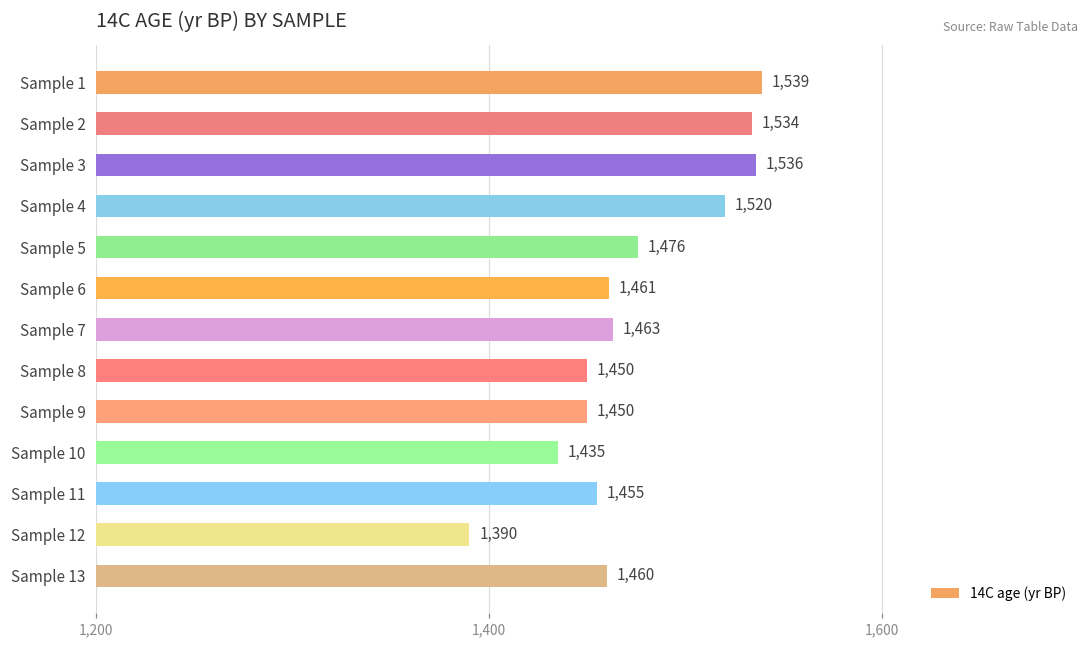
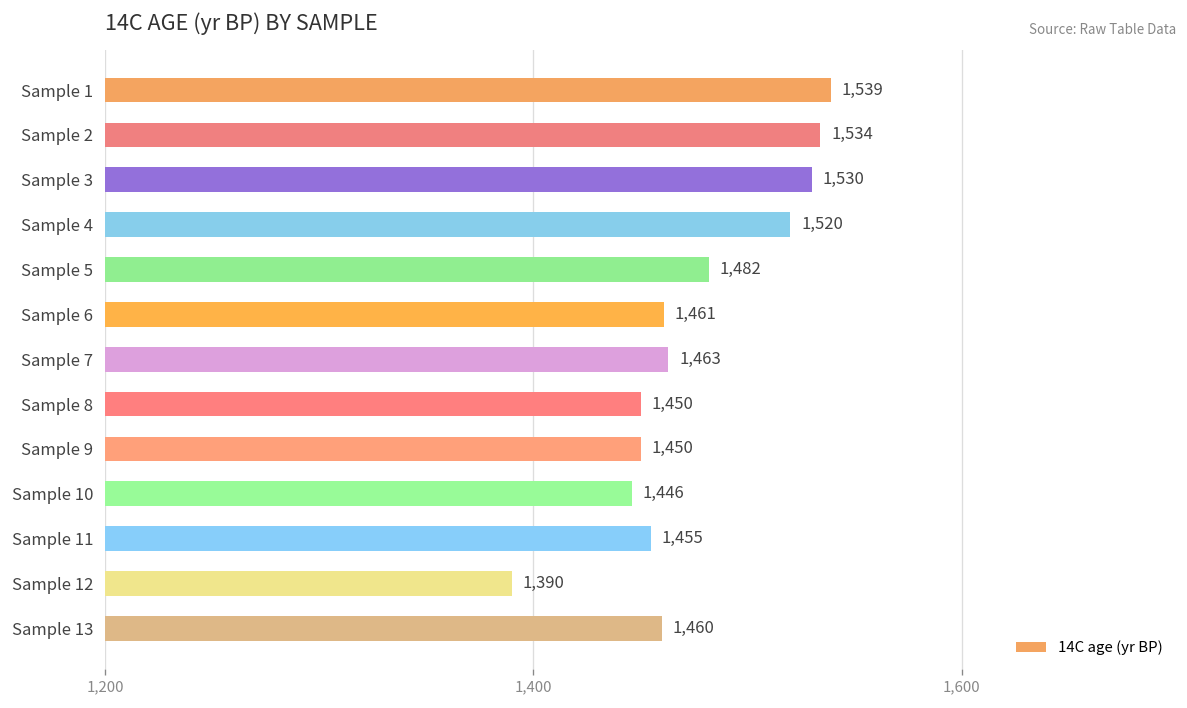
  {
    "Sample 1": "1,539",
    "Sample 2": "1,534",
-   "Sample 3": "1,536",
+   "Sample 3": "1,530",
    "Sample 4": "1,520",
-   "Sample 5": "1,476",
+   "Sample 5": "1,482",
    "Sample 6": "1,461",
    "Sample 7": "1,463",
    "Sample 8": "1,450",
    "Sample 9": "1,450",
-   "Sample 10": "1,435",
+   "Sample 10": "1,446",
    "Sample 11": "1,455",
    "Sample 12": "1,390",
    "Sample 13": "1,460"
  }
